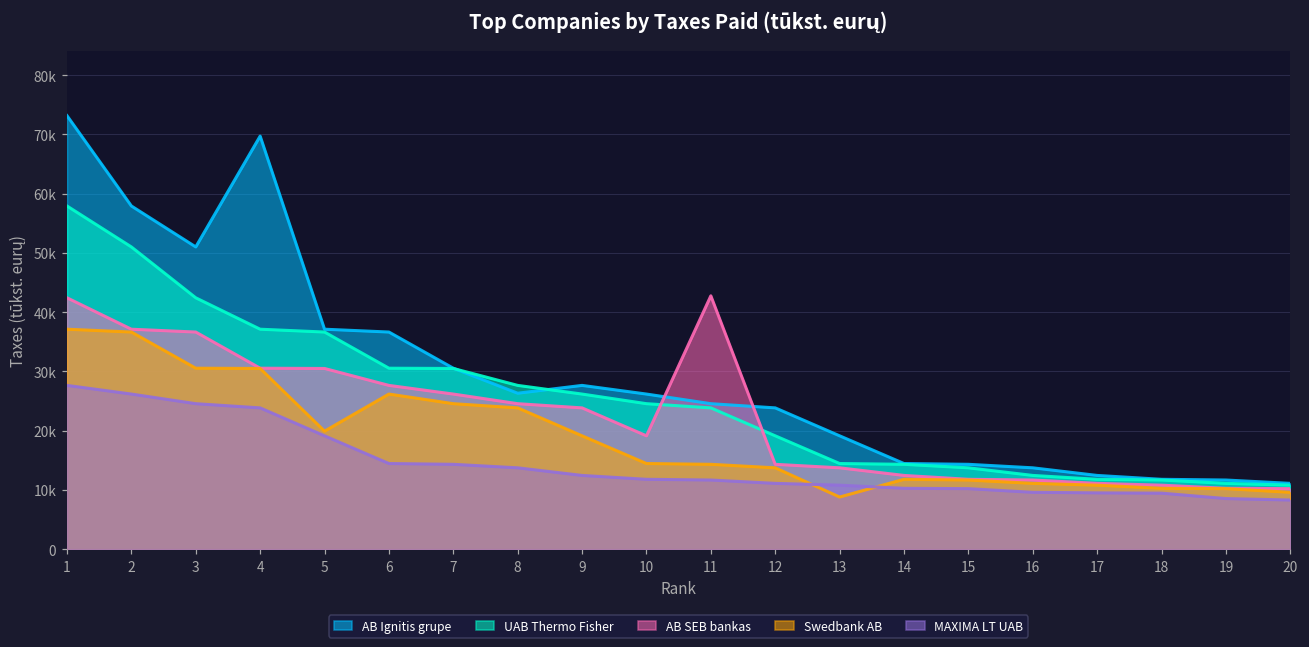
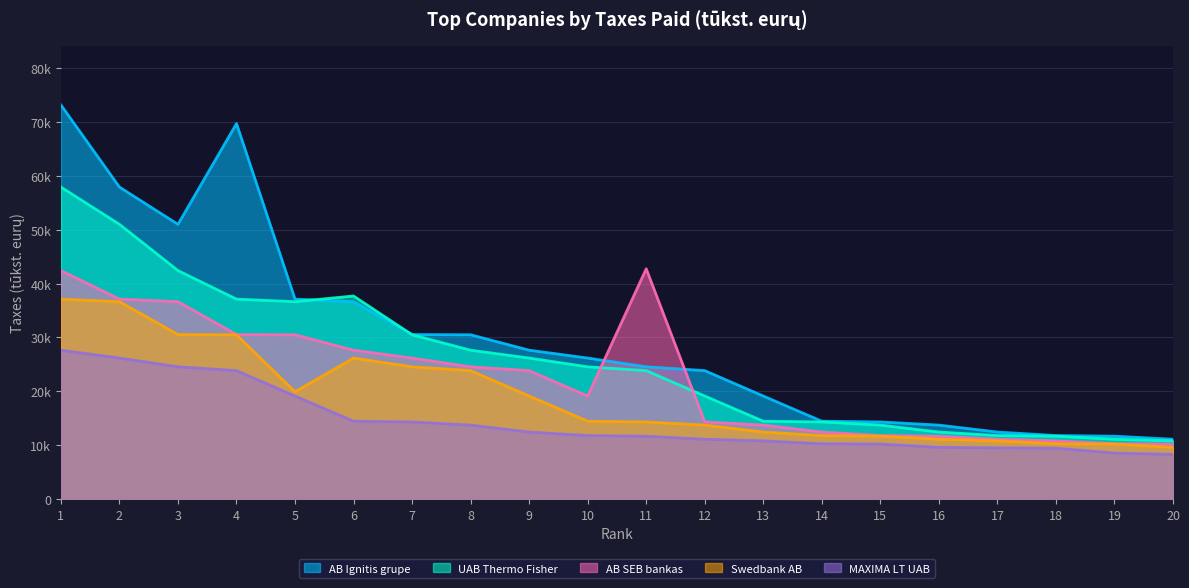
  {
    "AB Ignitis grupe": {
      "1": 73000,
      "2": 58000,
      "3": 51000,
      "4": 70000,
      "5": 37000,
      "6": 37000,
-     "8": 26000,
+     "8": 30000,
      "9": 28000,
      "10": 26000,
      "11": 25000,
      "12": 24000,
      "13": 19000,
      "15": 14000,
      "16": 14000,
      "17": 12000,
      "19": 12000
    },
    "UAB Thermo Fisher": {
      "1": 58000,
      "2": 51000,
      "3": 42000,
      "4": 37000,
      "5": 37000,
-     "6": 31000,
+     "6": 38000,
      "8": 28000,
      "9": 26000,
      "10": 25000,
      "11": 24000,
      "12": 19000,
      "13": 14000,
      "15": 14000,
      "16": 12000,
      "17": 12000,
      "19": 11000
    },
    "AB SEB bankas": {
      "1": 42000,
      "2": 37000,
      "3": 37000,
      "5": 30000,
      "6": 28000,
      "7": 26000,
      "8": 25000,
      "9": 24000,
      "10": 19000,
      "11": 43000,
      "12": 14000,
      "13": 14000,
      "14": 12000,
      "16": 12000,
      "18": 11000,
      "20": 10000
    },
    "Swedbank AB": {
      "1": 37000,
      "2": 37000,
      "3": 31000,
      "5": 20000,
      "6": 26000,
      "7": 25000,
      "8": 24000,
      "9": 19000,
      "10": 14000,
      "11": 14000,
      "12": 14000,
-     "13": 9000,
+     "13": 12000,
      "14": 12000,
      "16": 11000,
      "18": 10000,
      "20": 10000
    },
    "MAXIMA LT UAB": {
      "1": 28000,
      "2": 26000,
      "3": 25000,
      "4": 24000,
      "5": 19000,
      "6": 14000,
      "7": 14000,
      "8": 14000,
      "9": 12000,
      "10": 12000,
      "11": 12000,
      "12": 11000,
      "13": 11000,
      "14": 10000,
      "15": 10000,
      "16": 10000,
      "17": 10000,
      "18": 9000,
      "19": 9000,
      "20": 8000
    }
  }
